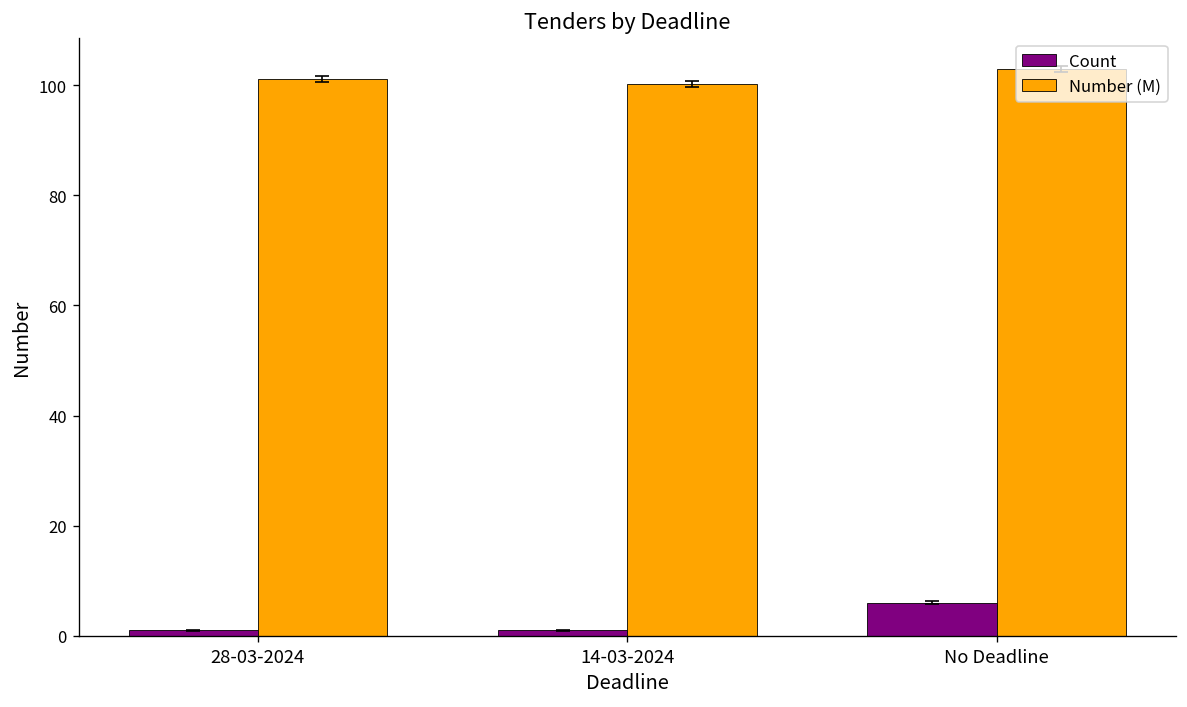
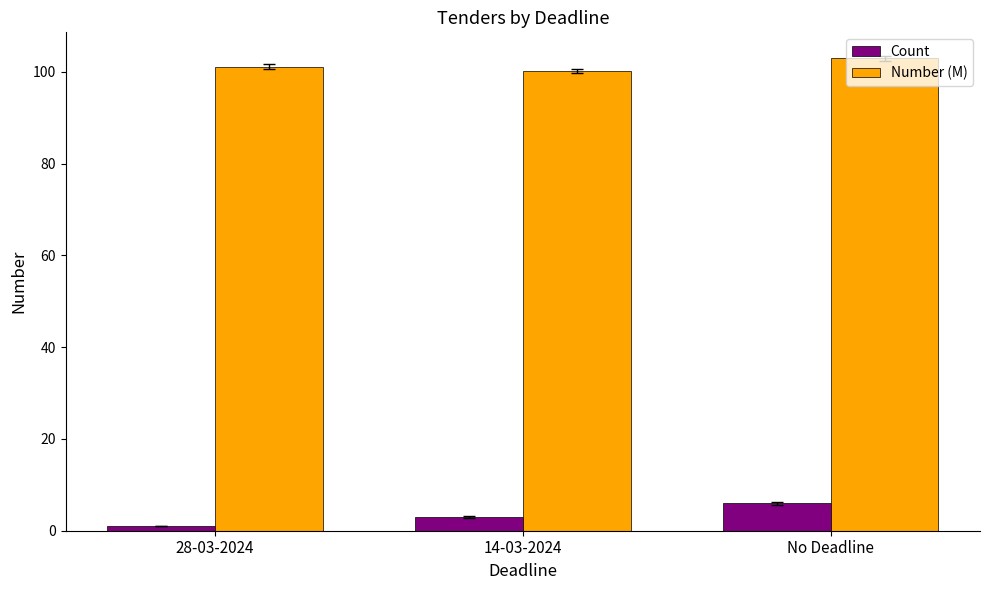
  {
    "Count": {
      "28-03-2024": 1,
-     "14-03-2024": 1,
+     "14-03-2024": 3,
      "No Deadline": 6
    },
    "Number (M)": {
      "28-03-2024": 101,
      "14-03-2024": 100
    }
  }
